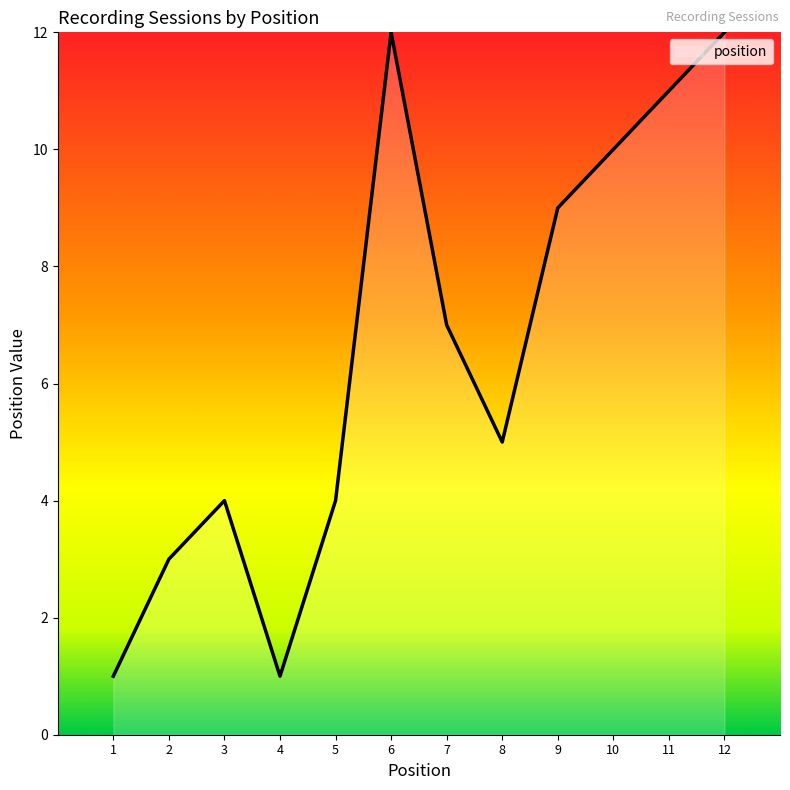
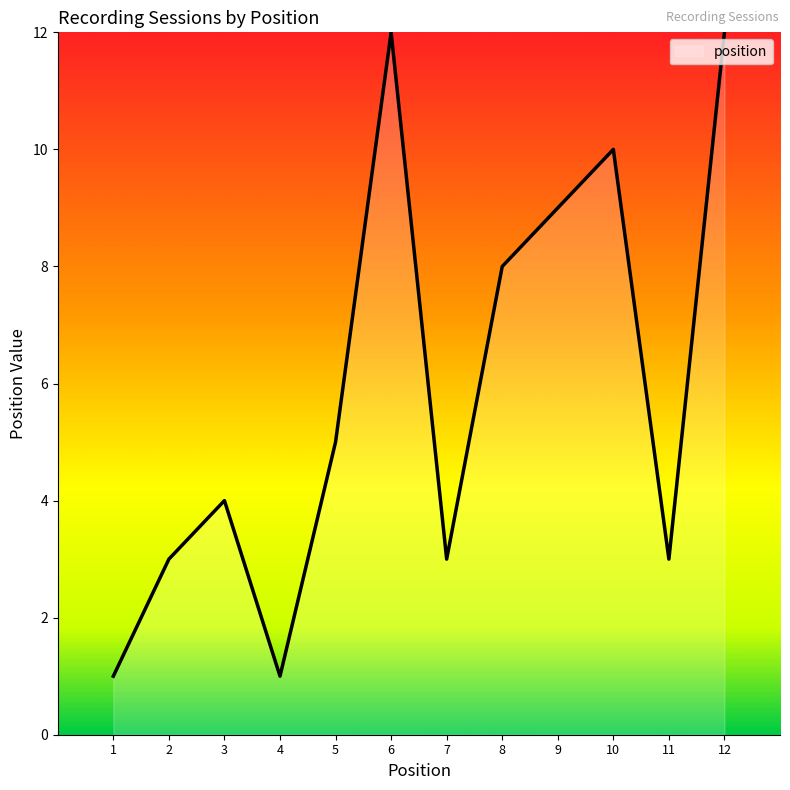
  {
    "1": 1,
    "2": 3,
    "3": 4,
    "4": 1,
-   "5": 4,
+   "5": 5,
    "6": 12,
-   "7": 7,
-   "8": 5,
+   "7": 3,
+   "8": 8,
    "9": 9,
    "10": 10,
-   "11": 11,
+   "11": 3,
    "12": 12
  }
